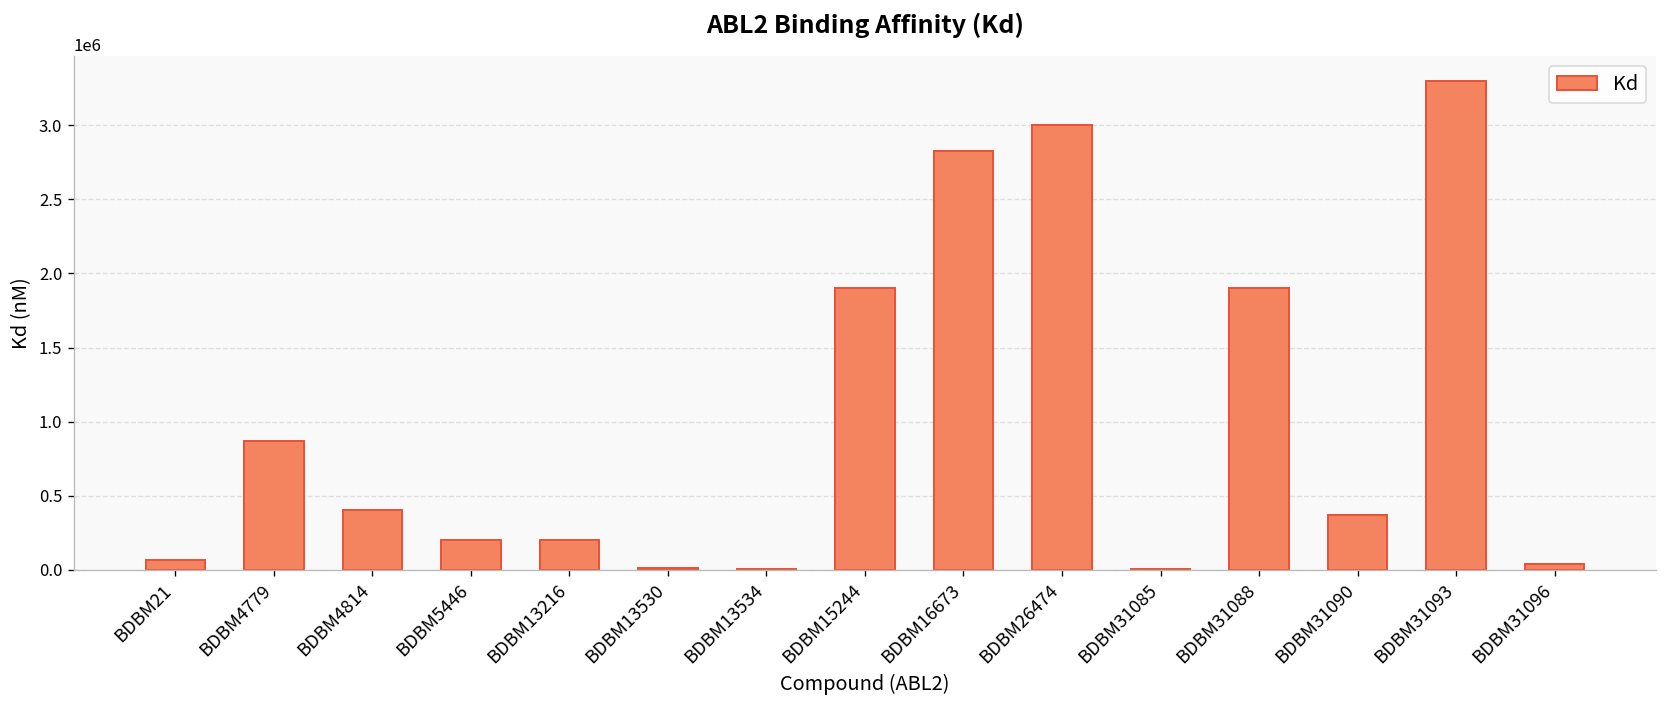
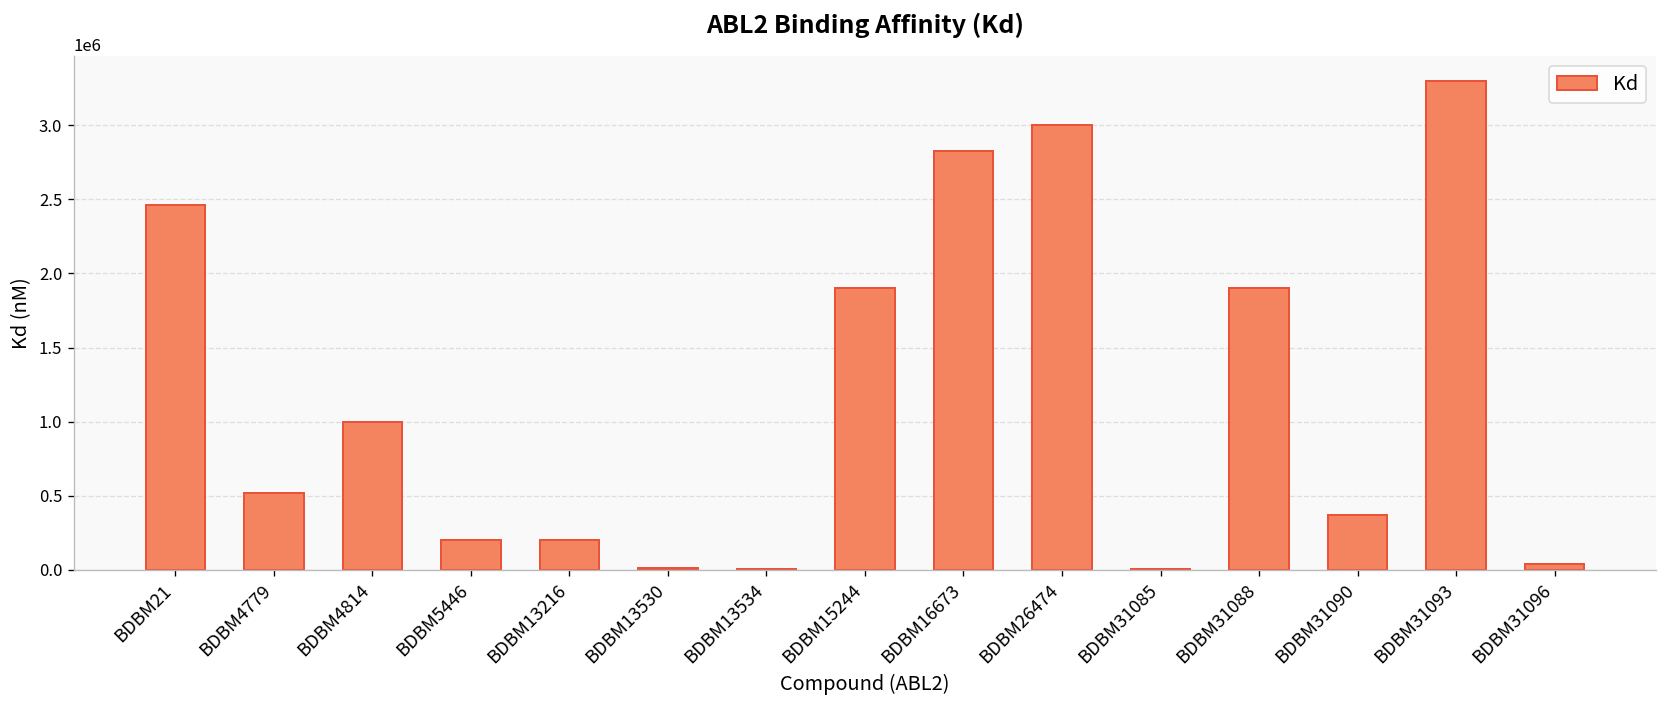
  {
-   "BDBM21": 70000,
-   "BDBM4779": 870000,
-   "BDBM4814": 400000,
+   "BDBM21": 2460000,
+   "BDBM4779": 520000,
+   "BDBM4814": 1000000,
    "BDBM5446": 200000,
    "BDBM13216": 200000,
    "BDBM15244": 1900000,
    "BDBM16673": 2830000,
    "BDBM26474": 3000000,
    "BDBM31088": 1900000,
    "BDBM31090": 370000,
    "BDBM31093": 3300000,
    "BDBM31096": 40000
  }
